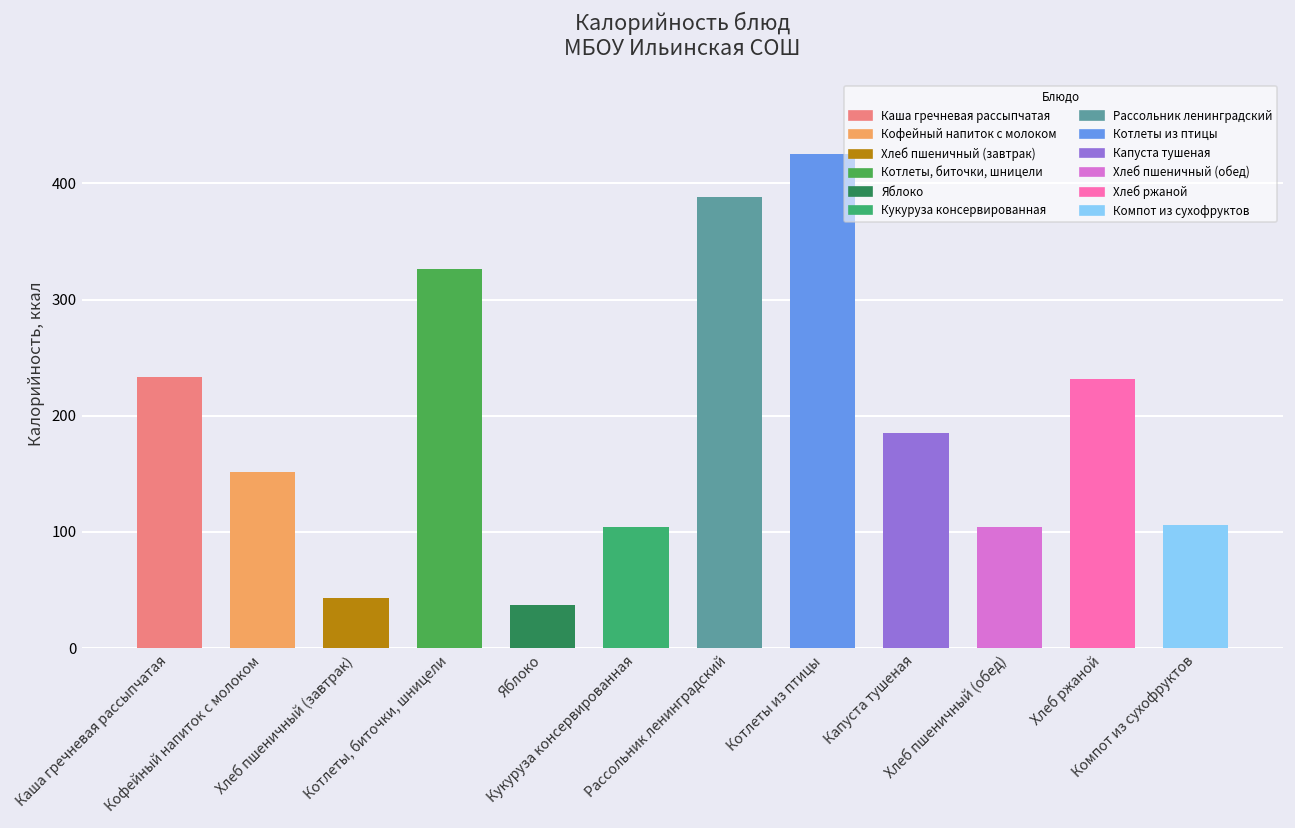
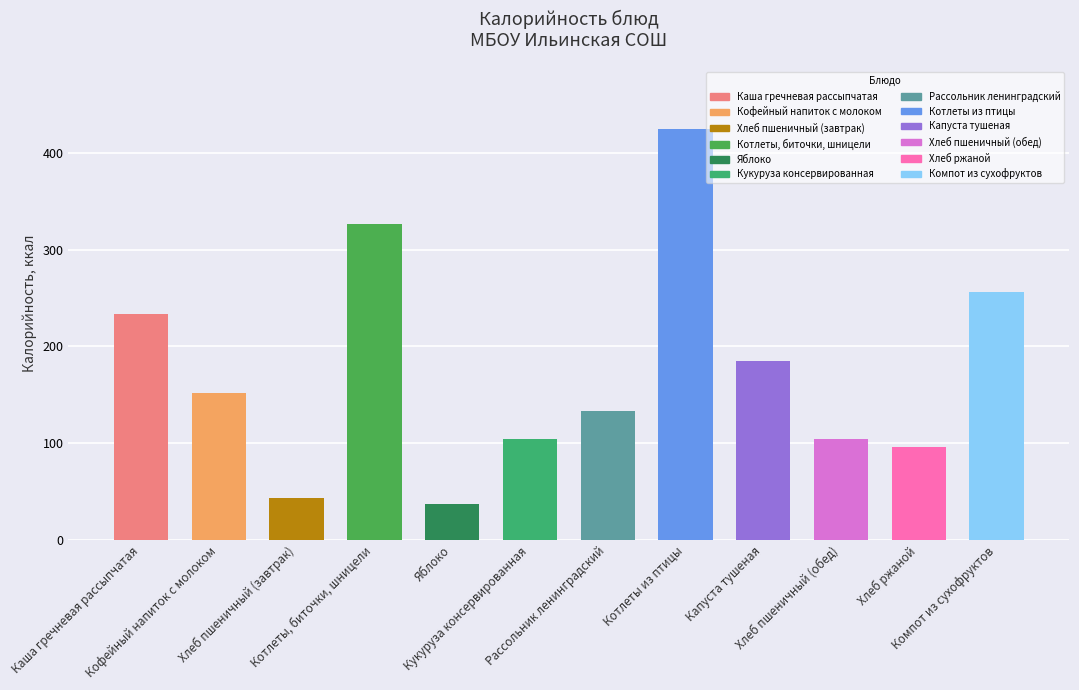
  {
    "Каша гречневая рассыпчатая": 230,
    "Кофейный напиток с молоком": 150,
    "Хлеб пшеничный (завтрак)": 40,
    "Котлеты, биточки, шницели": 330,
    "Яблоко": 40,
    "Кукуруза консервированная": 100,
-   "Рассольник ленинградский": 390,
+   "Рассольник ленинградский": 130,
    "Котлеты из птицы": 430,
    "Капуста тушеная": 190,
    "Хлеб пшеничный (обед)": 100,
-   "Хлеб ржаной": 230,
-   "Компот из сухофруктов": 110
+   "Хлеб ржаной": 100,
+   "Компот из сухофруктов": 260
  }
